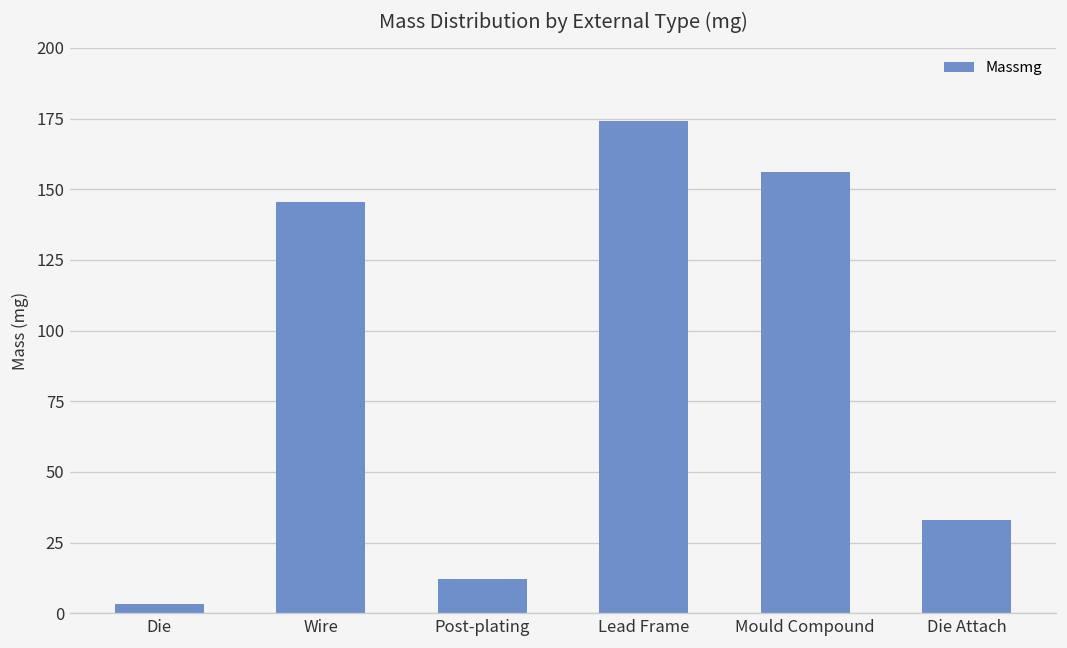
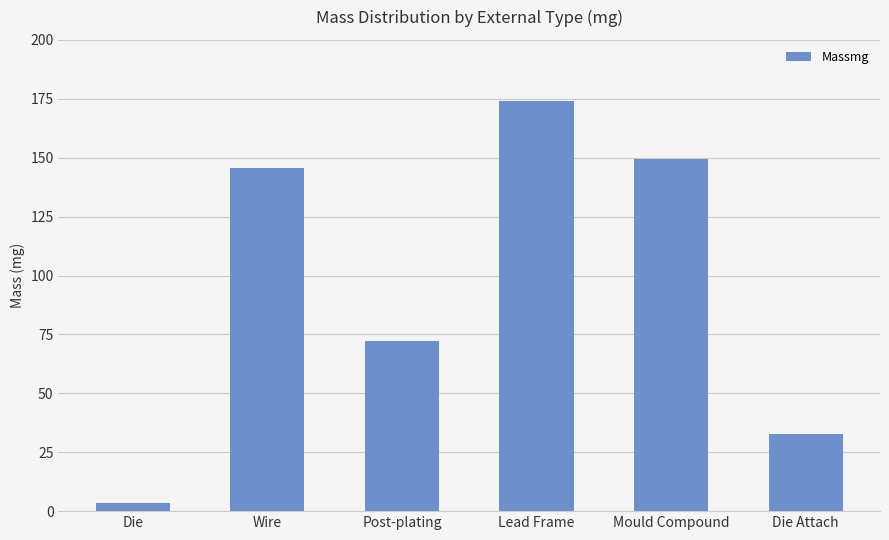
  {
    "Die": 3,
    "Wire": 146,
-   "Post-plating": 12,
+   "Post-plating": 72,
    "Lead Frame": 174,
-   "Mould Compound": 156,
+   "Mould Compound": 149,
    "Die Attach": 33
  }
